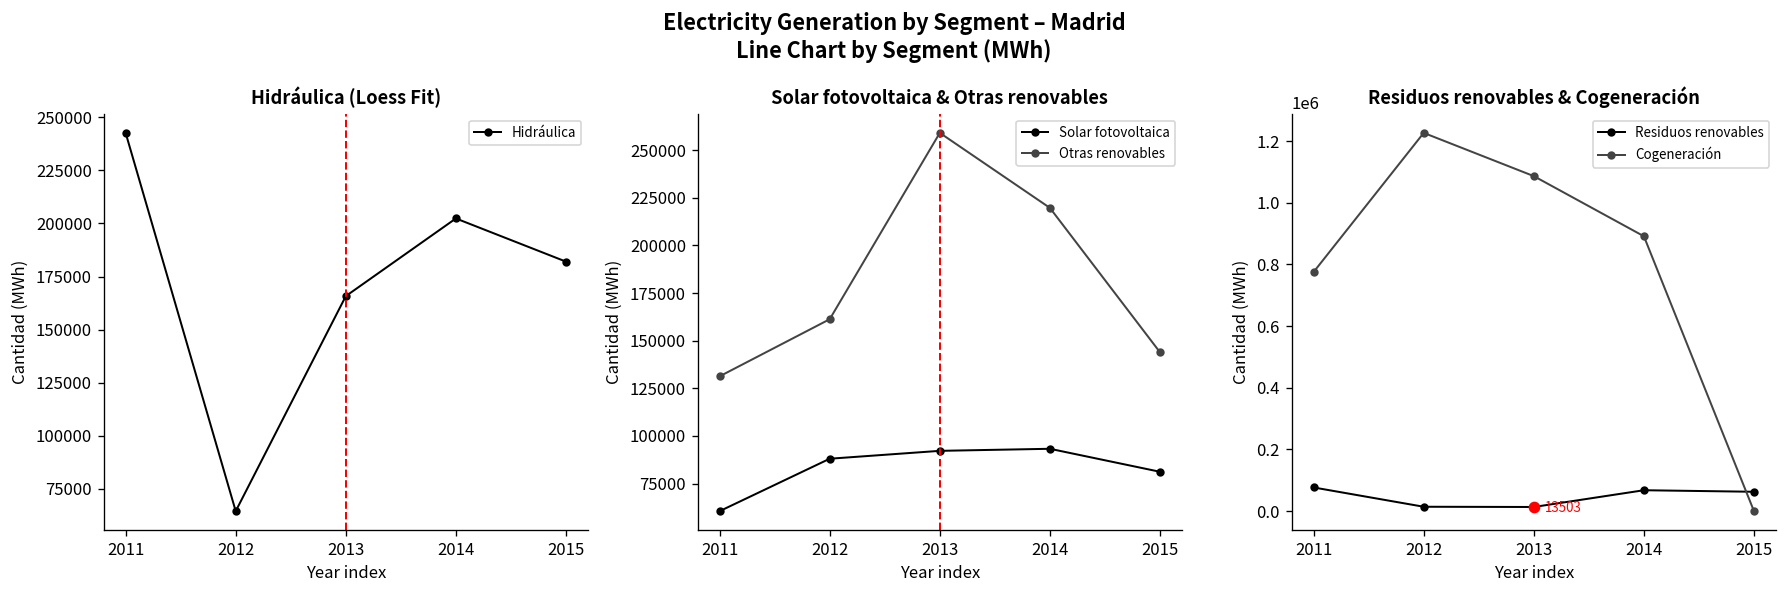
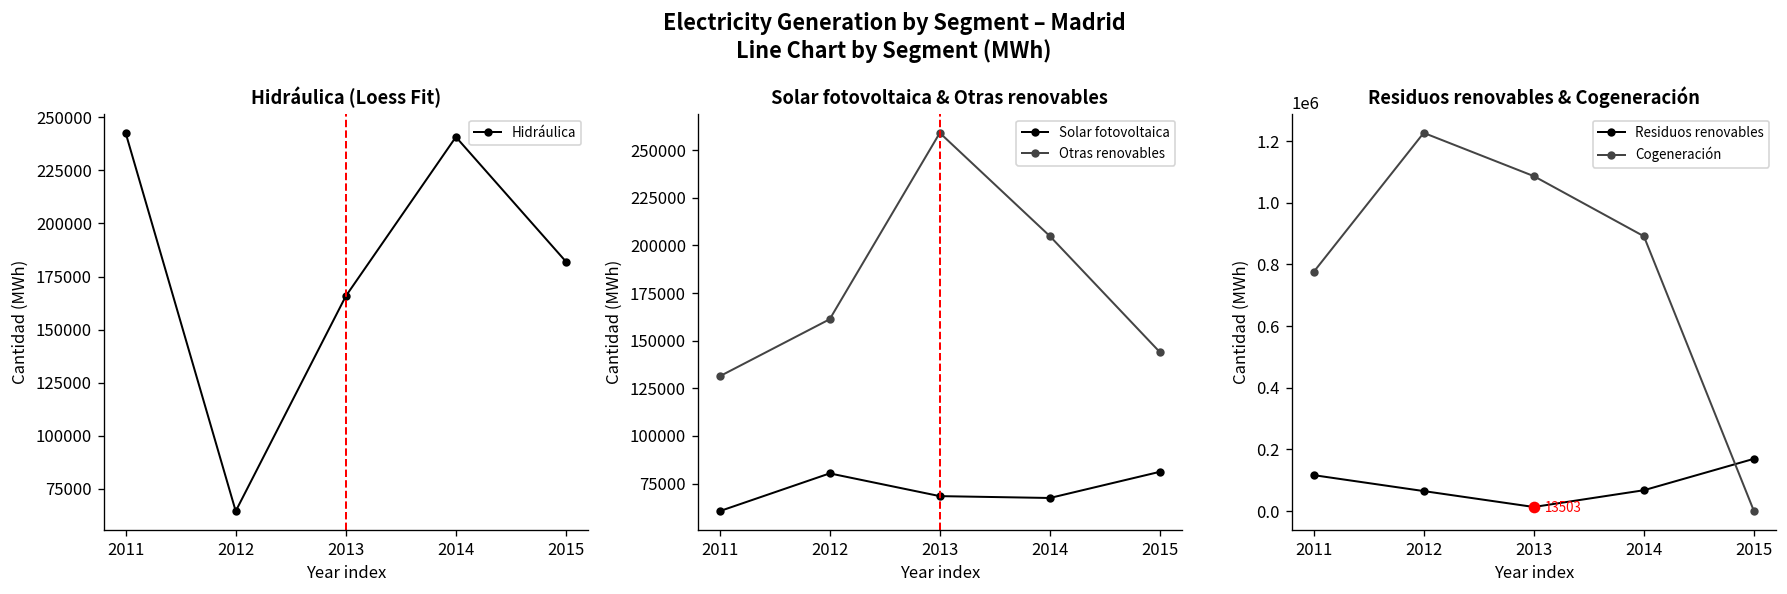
  {
    "Hidráulica (Loess Fit)": {
      "2011": 243000,
      "2012": 64000,
      "2013": 166000,
-     "2014": 202000,
+     "2014": 241000,
      "2015": 182000
    },
    "Solar fotovoltaica & Otras renovables": {
      "Solar fotovoltaica": {
        "2011": 61000,
-       "2012": 88000,
-       "2013": 92000,
-       "2014": 93000,
+       "2012": 80000,
+       "2013": 68000,
+       "2014": 67000,
        "2015": 81000
      },
      "Otras renovables": {
        "2011": 131000,
        "2012": 161000,
        "2013": 259000,
-       "2014": 220000,
+       "2014": 205000,
        "2015": 144000
      }
    },
    "Residuos renovables & Cogeneración": {
      "Residuos renovables": {
-       "2011": 80000,
-       "2012": 10000,
+       "2011": 120000,
+       "2012": 70000,
        "2014": 70000,
-       "2015": 60000
+       "2015": 170000
      },
      "Cogeneración": {
        "2011": 780000,
        "2012": 1230000,
        "2013": 1090000,
        "2014": 890000,
        "2015": 0
      }
    }
  }
